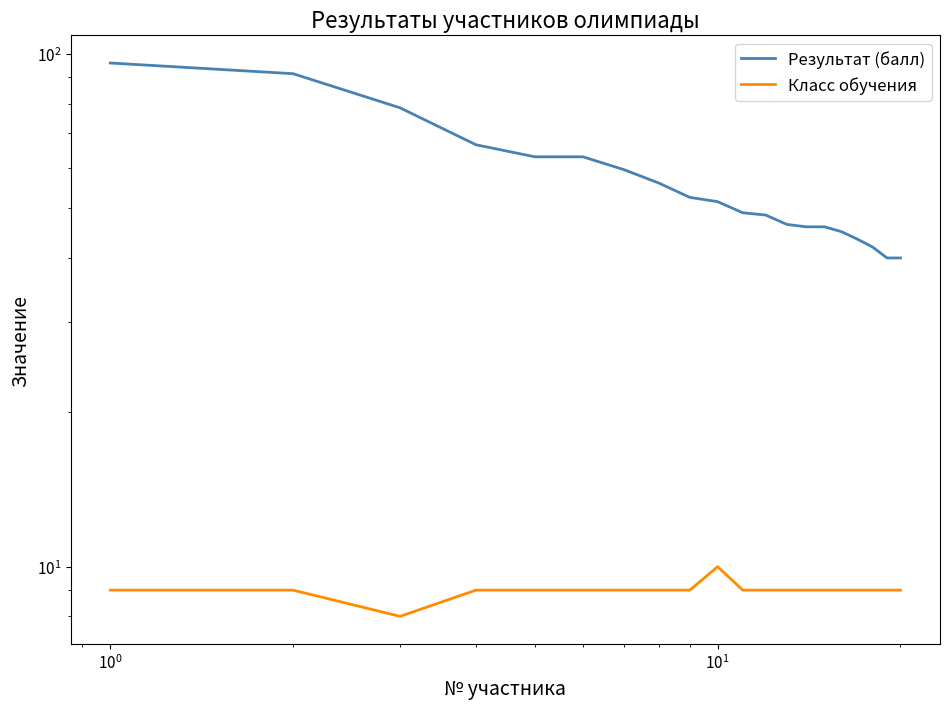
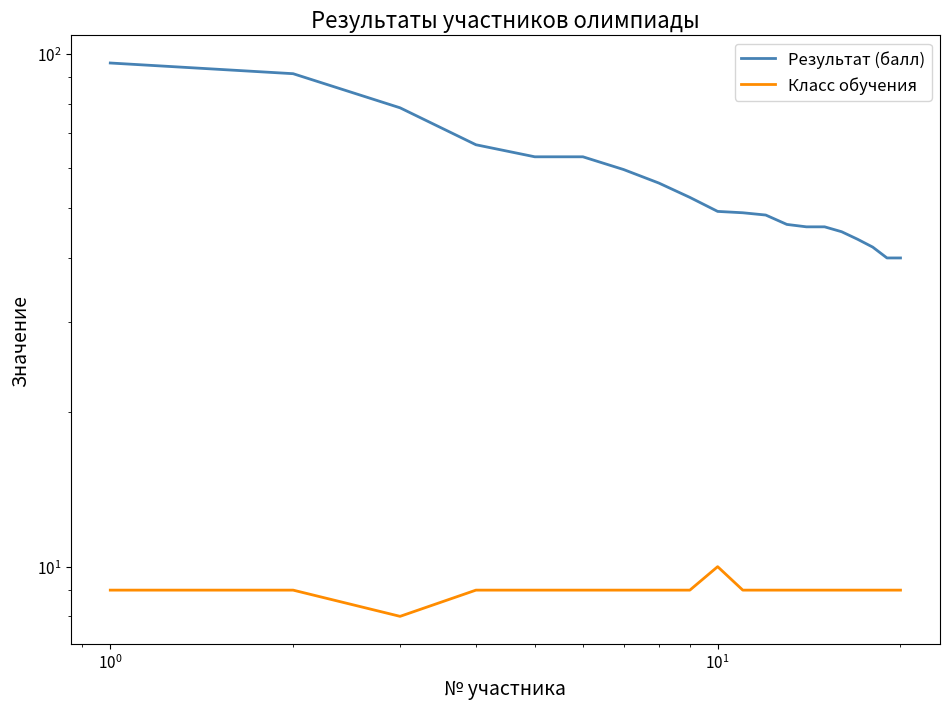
  {
    "Результат (балл)": {
      "10^0": 96,
-     "10^1": 52
+     "10^1": 49
    },
    "Класс обучения": {
      "10^0": 9,
      "10^1": 10
    }
  }
